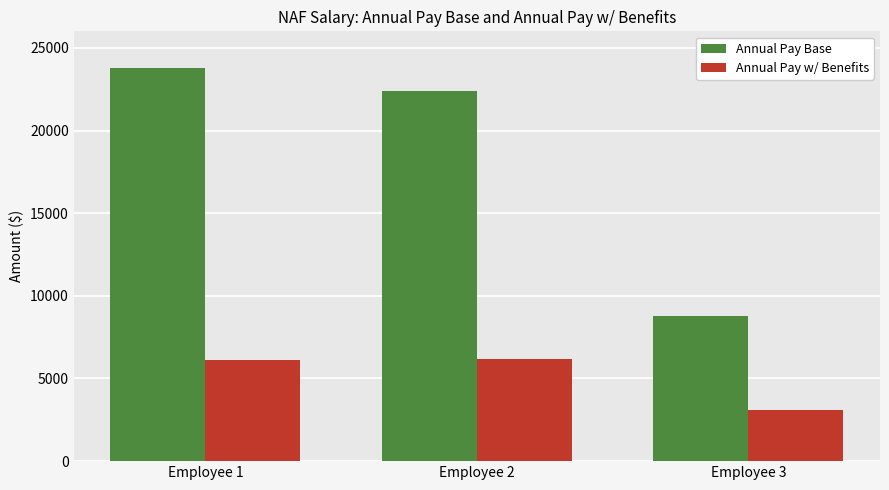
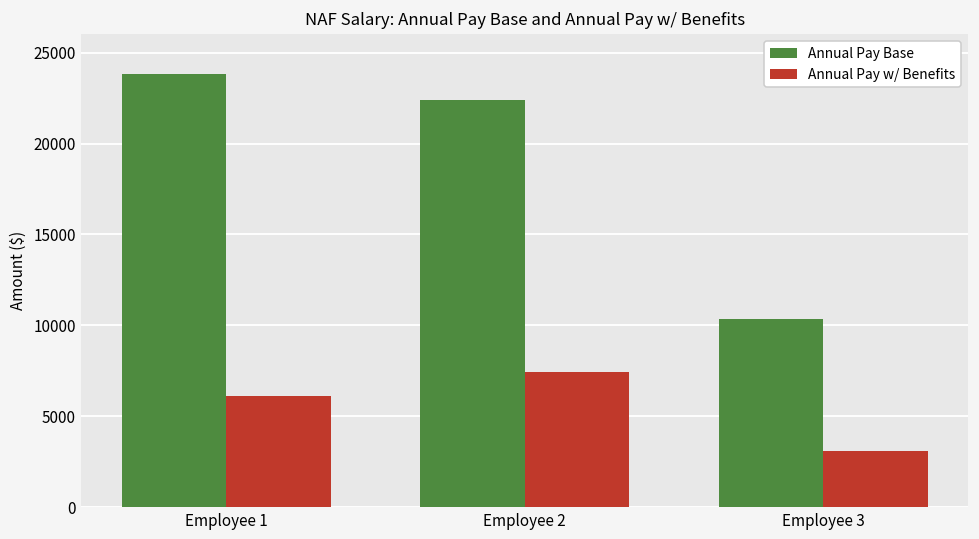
  {
    "Annual Pay Base": {
      "Employee 1": 23800,
      "Employee 2": 22400,
-     "Employee 3": 8800
+     "Employee 3": 10400
    },
    "Annual Pay w/ Benefits": {
      "Employee 1": 6100,
-     "Employee 2": 6200,
+     "Employee 2": 7500,
      "Employee 3": 3100
    }
  }
